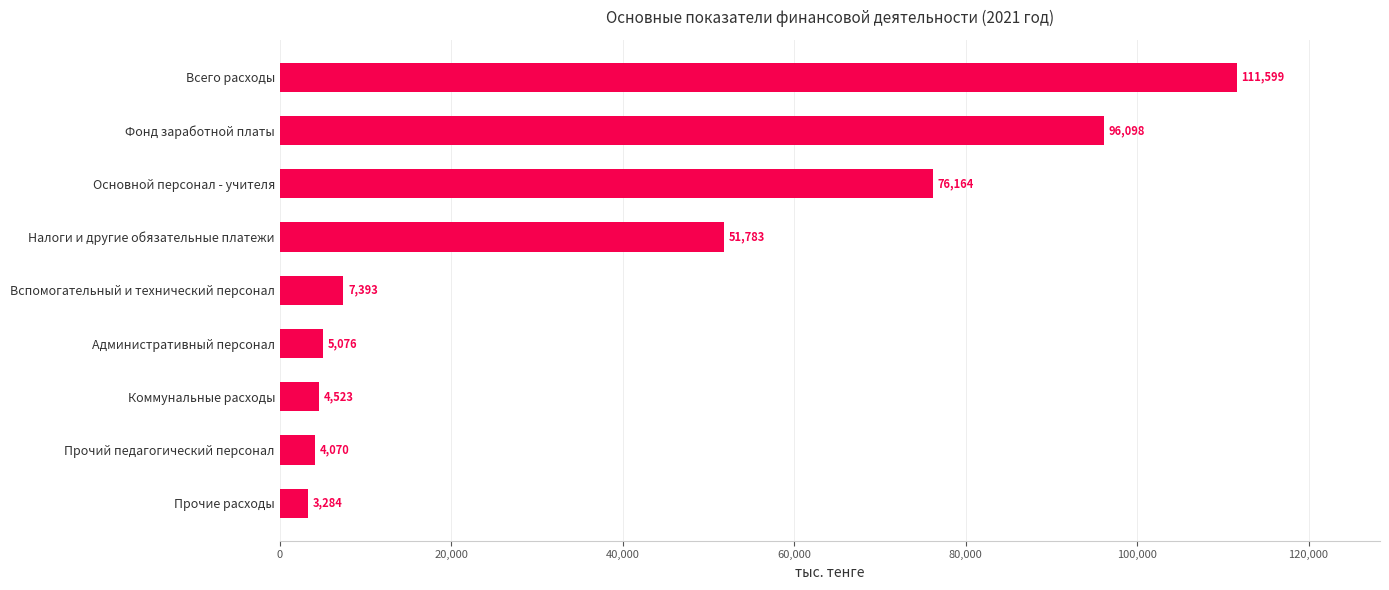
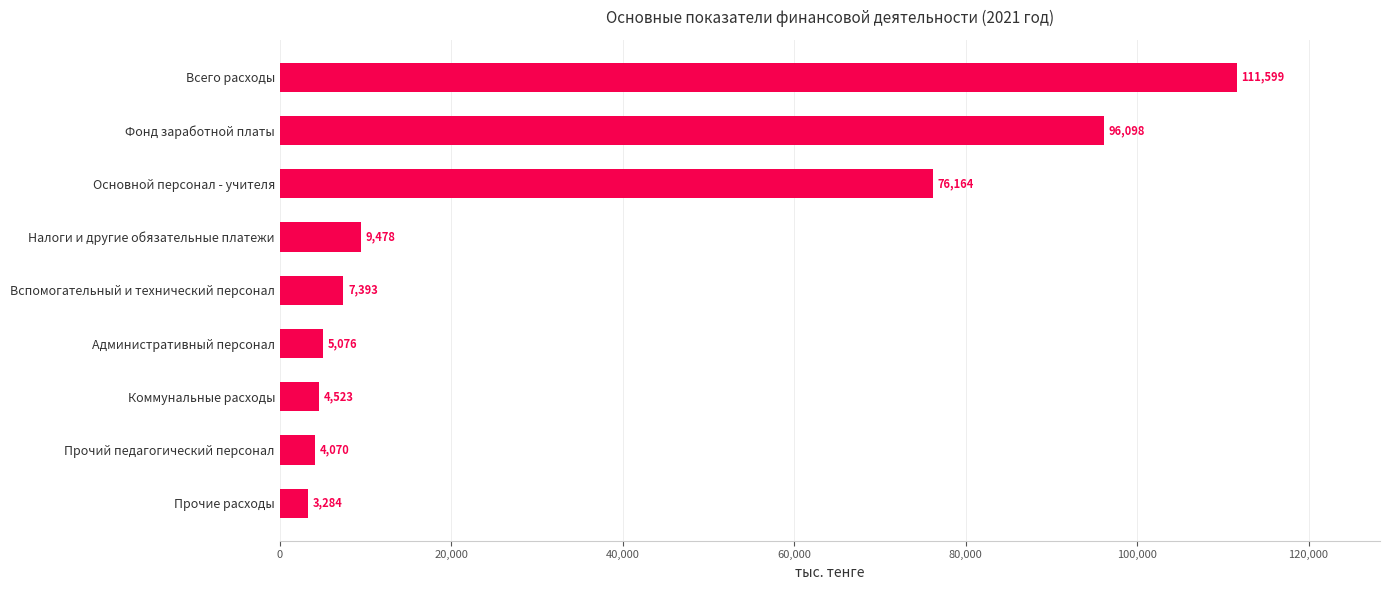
  {
    "Всего расходы": "111,599",
    "Фонд заработной платы": "96,098",
    "Основной персонал - учителя": "76,164",
-   "Налоги и другие обязательные платежи": "51,783",
+   "Налоги и другие обязательные платежи": "9,478",
    "Вспомогательный и технический персонал": "7,393",
    "Административный персонал": "5,076",
    "Коммунальные расходы": "4,523",
    "Прочий педагогический персонал": "4,070",
    "Прочие расходы": "3,284"
  }
